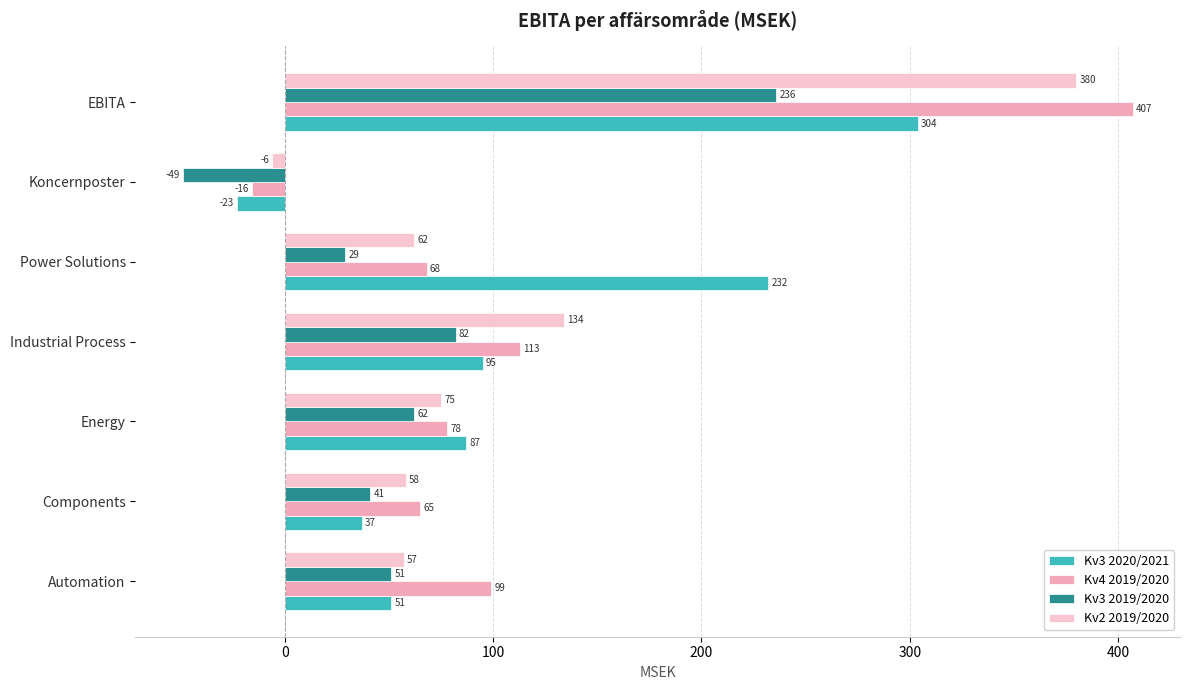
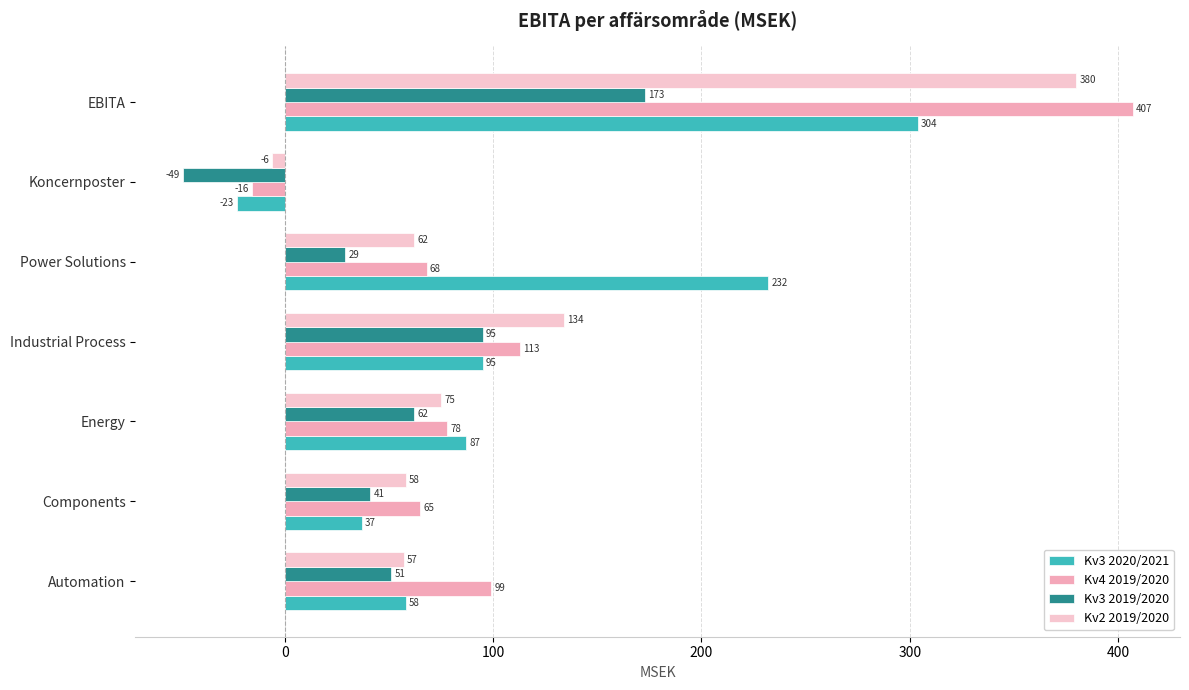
  {
    "Kv3 2020/2021": {
      "EBITA": 304,
      "Koncernposter": -23,
      "Power Solutions": 232,
      "Industrial Process": 95,
      "Energy": 87,
      "Components": 37,
-     "Automation": 51
+     "Automation": 58
    },
    "Kv3 2019/2020": {
-     "EBITA": 236,
+     "EBITA": 173,
      "Koncernposter": -49,
      "Power Solutions": 29,
-     "Industrial Process": 82,
+     "Industrial Process": 95,
      "Energy": 62,
      "Components": 41,
      "Automation": 51
    }
  }
